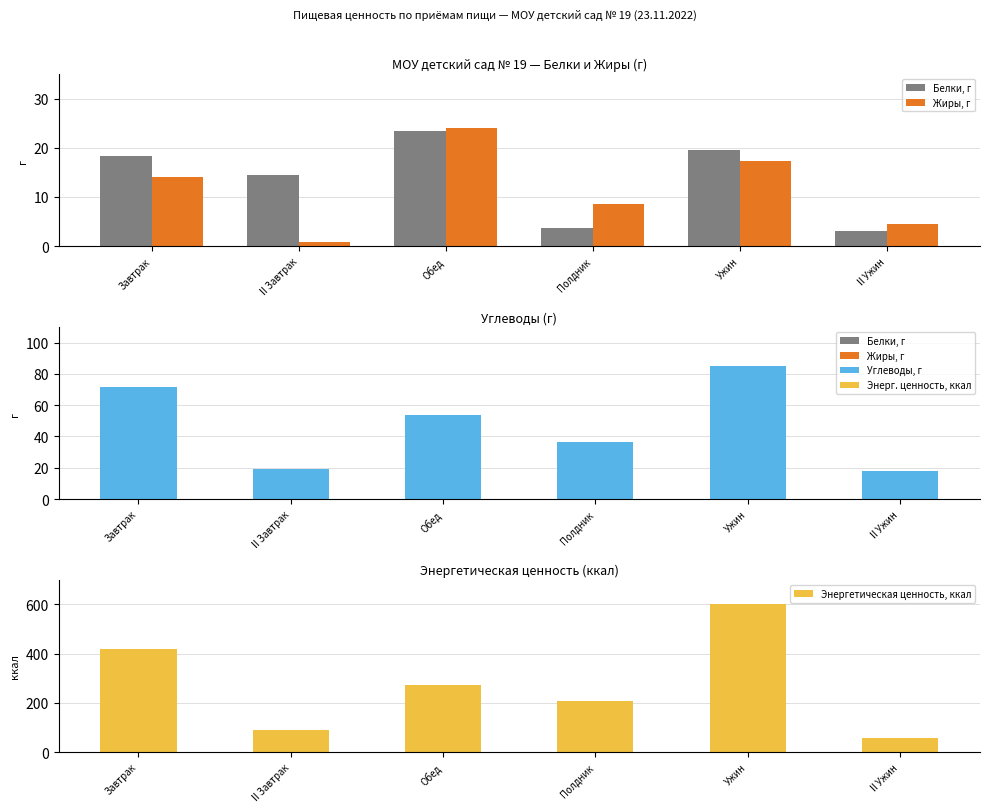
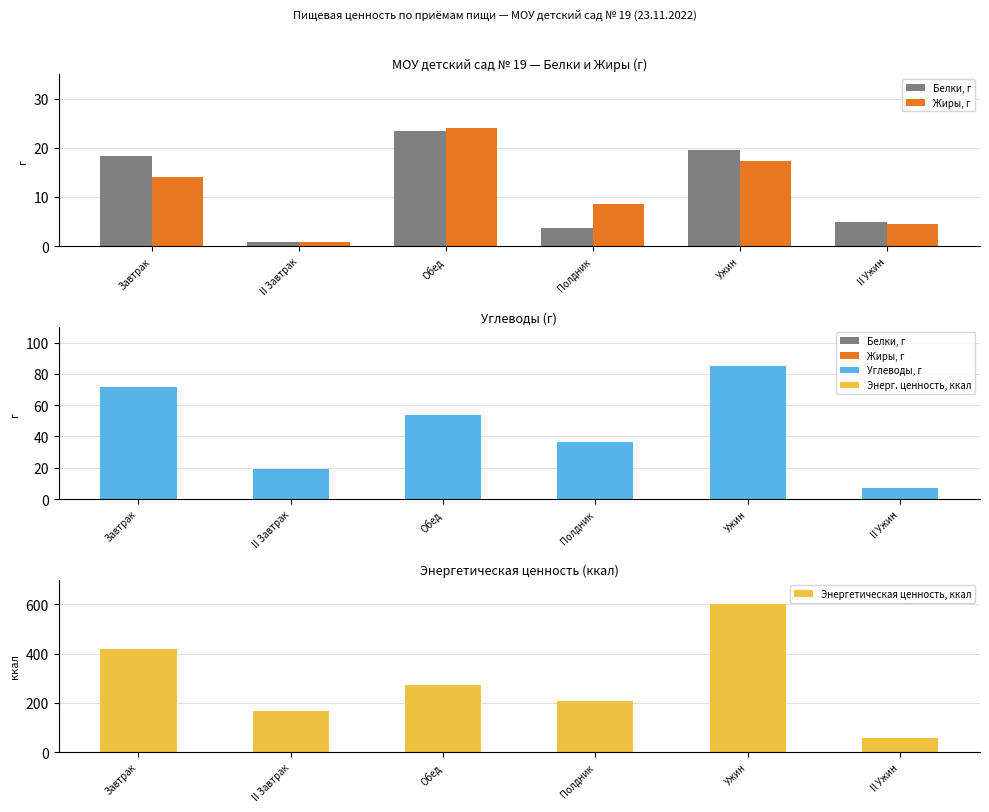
  {
    "МОУ детский сад № 19 — Белки и Жиры (г)": {
      "Белки, г": {
        "Завтрак": 18,
-       "II Завтрак": 15,
+       "II Завтрак": 1,
        "Обед": 23,
        "Полдник": 4,
        "Ужин": 20,
-       "II Ужин": 3
+       "II Ужин": 5
      },
      "Жиры, г": {
        "Завтрак": 14,
        "II Завтрак": 1,
        "Обед": 24,
        "Полдник": 9,
        "Ужин": 17,
        "II Ужин": 4
      }
    },
    "Углеводы (г)": {
      "Завтрак": 72,
      "II Завтрак": 19,
      "Обед": 54,
      "Полдник": 37,
      "Ужин": 85,
-     "II Ужин": 18
+     "II Ужин": 7
    },
    "Энергетическая ценность (ккал)": {
      "Завтрак": 420,
-     "II Завтрак": 90,
+     "II Завтрак": 170,
      "Обед": 270,
      "Полдник": 210,
      "Ужин": 600,
      "II Ужин": 60
    }
  }
